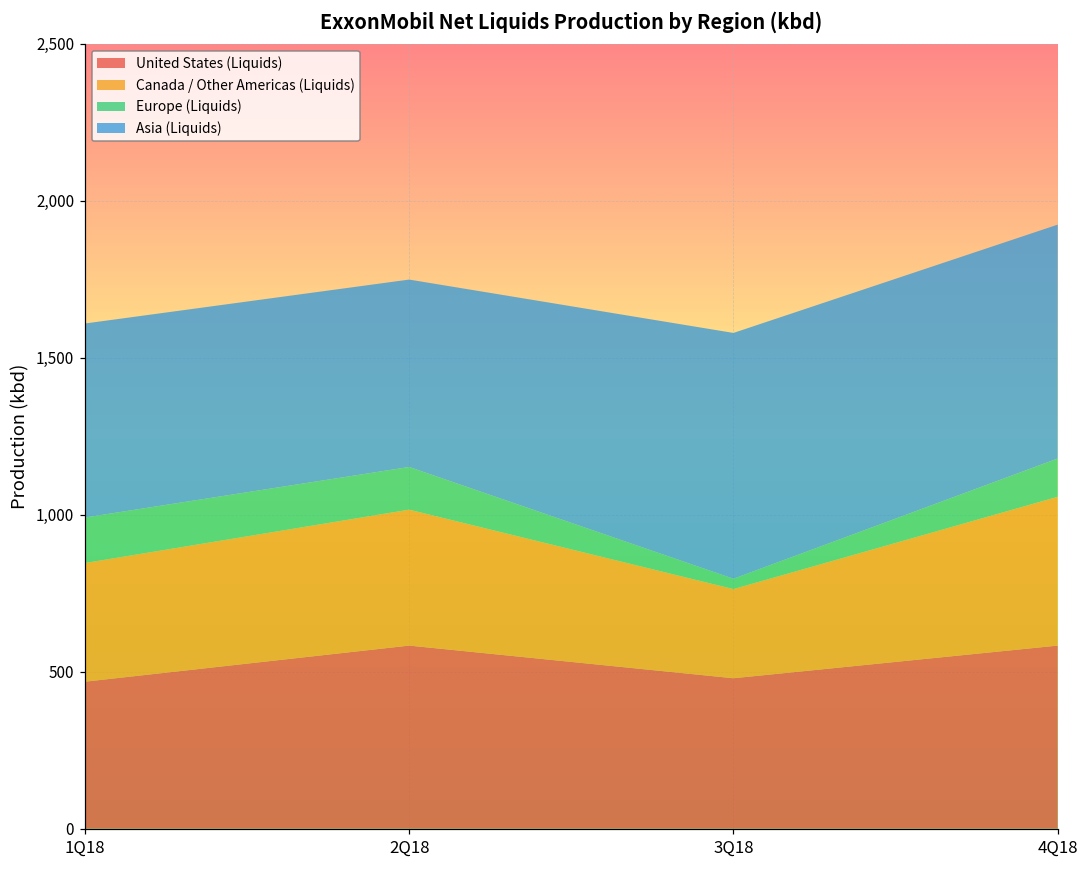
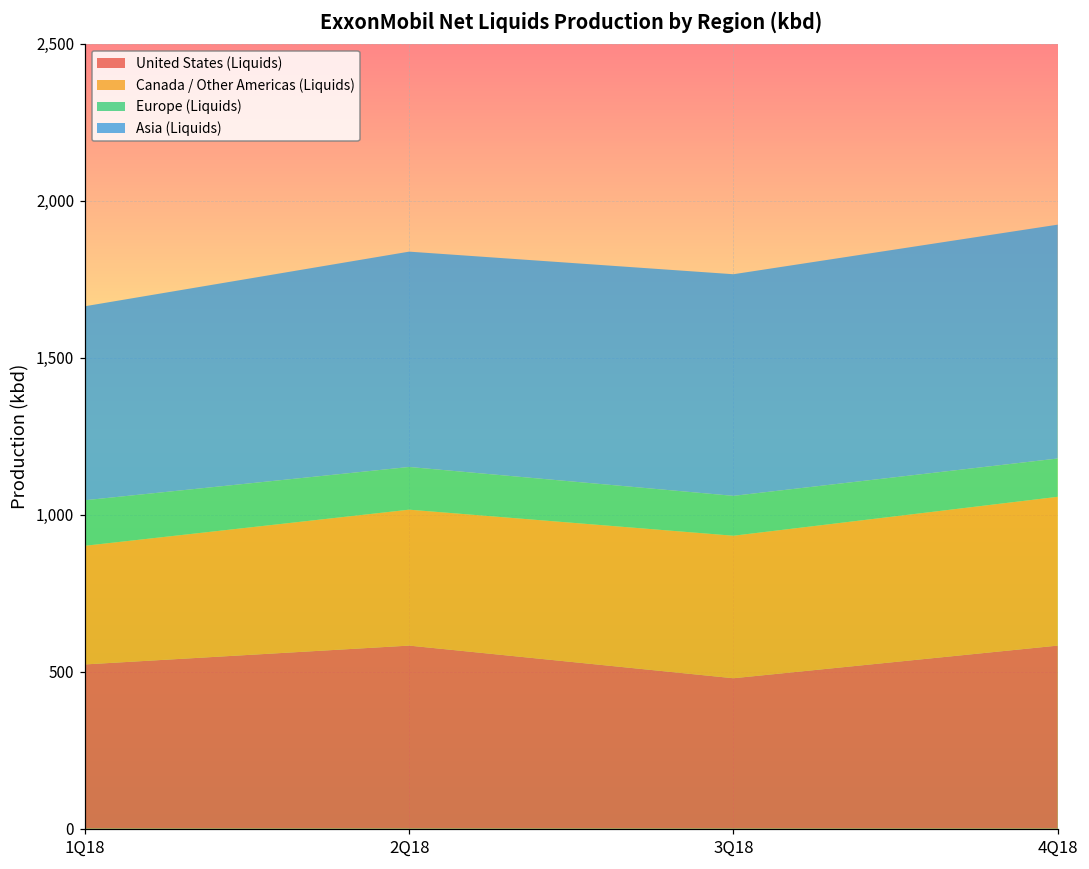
  {
    "United States (Liquids)": {
-     "1Q18": 470,
+     "1Q18": 520,
      "2Q18": 580,
      "3Q18": 480,
      "4Q18": 580
    },
    "Canada / Other Americas (Liquids)": {
      "1Q18": 380,
      "2Q18": 430,
-     "3Q18": 280,
+     "3Q18": 450,
      "4Q18": 470
    },
    "Europe (Liquids)": {
      "1Q18": 150,
      "2Q18": 140,
-     "3Q18": 30,
+     "3Q18": 130,
      "4Q18": 120
    },
    "Asia (Liquids)": {
      "1Q18": 620,
-     "2Q18": 600,
-     "3Q18": 780,
+     "2Q18": 690,
+     "3Q18": 710,
      "4Q18": 750
    }
  }
